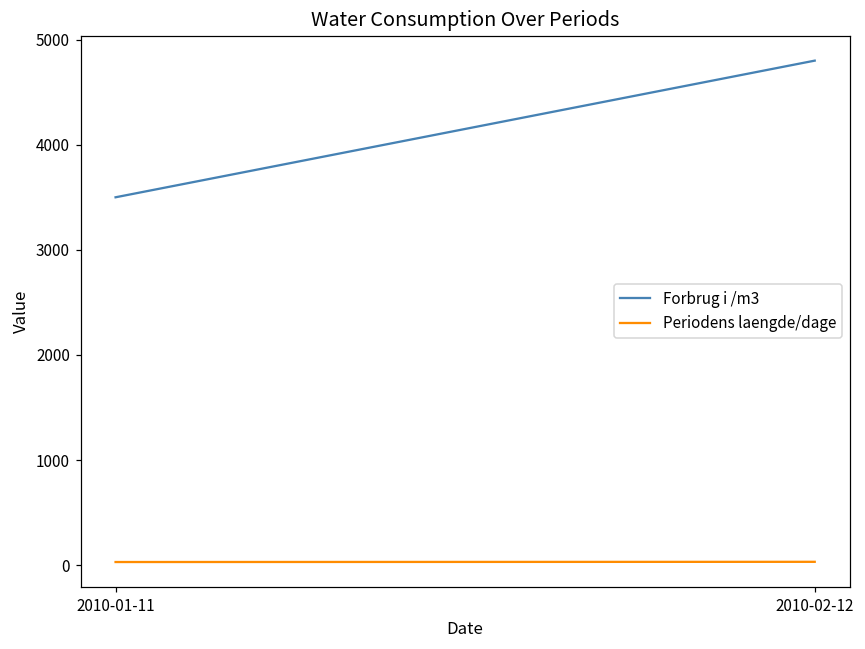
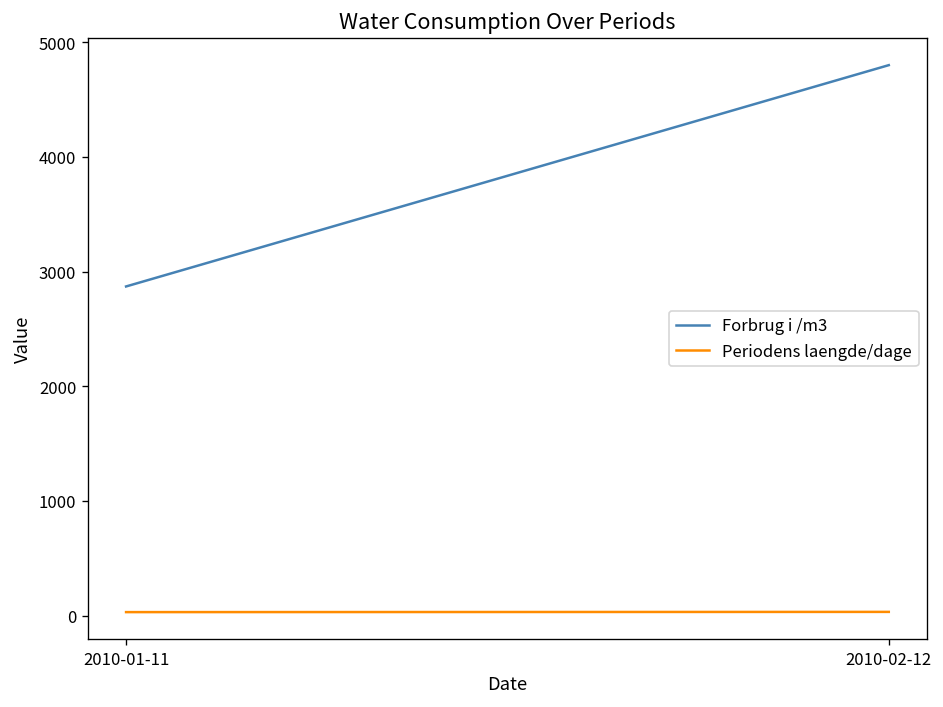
  {
    "Forbrug i /m3": {
-     "2010-01-11": 3500,
+     "2010-01-11": 2900,
      "2010-02-12": 4800
    },
    "Periodens laengde/dage": {
      "2010-01-11": 0,
      "2010-02-12": 0
    }
  }
